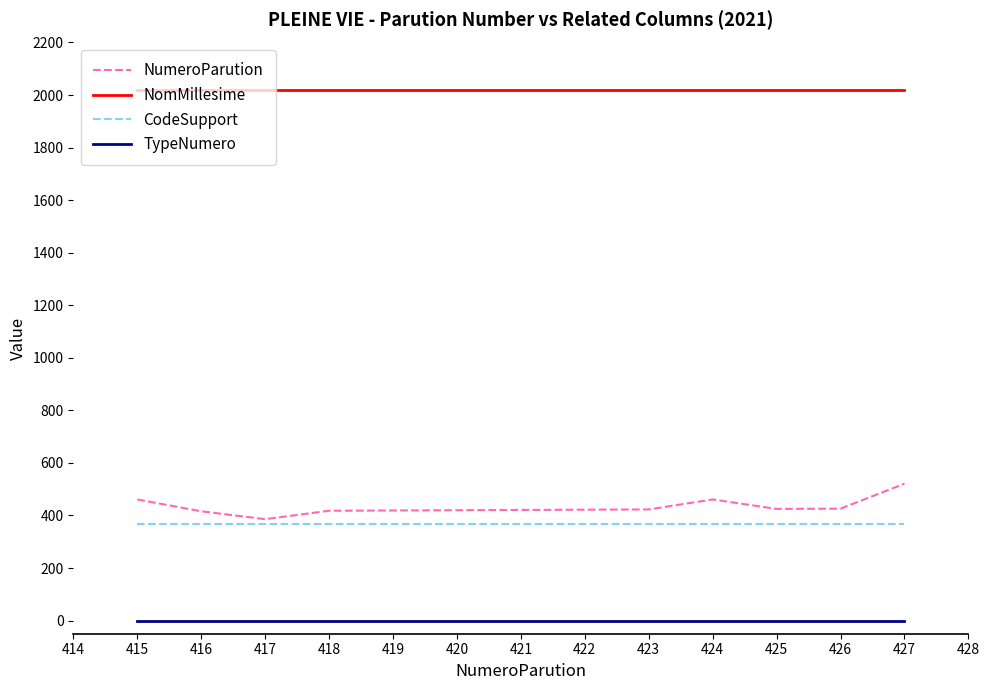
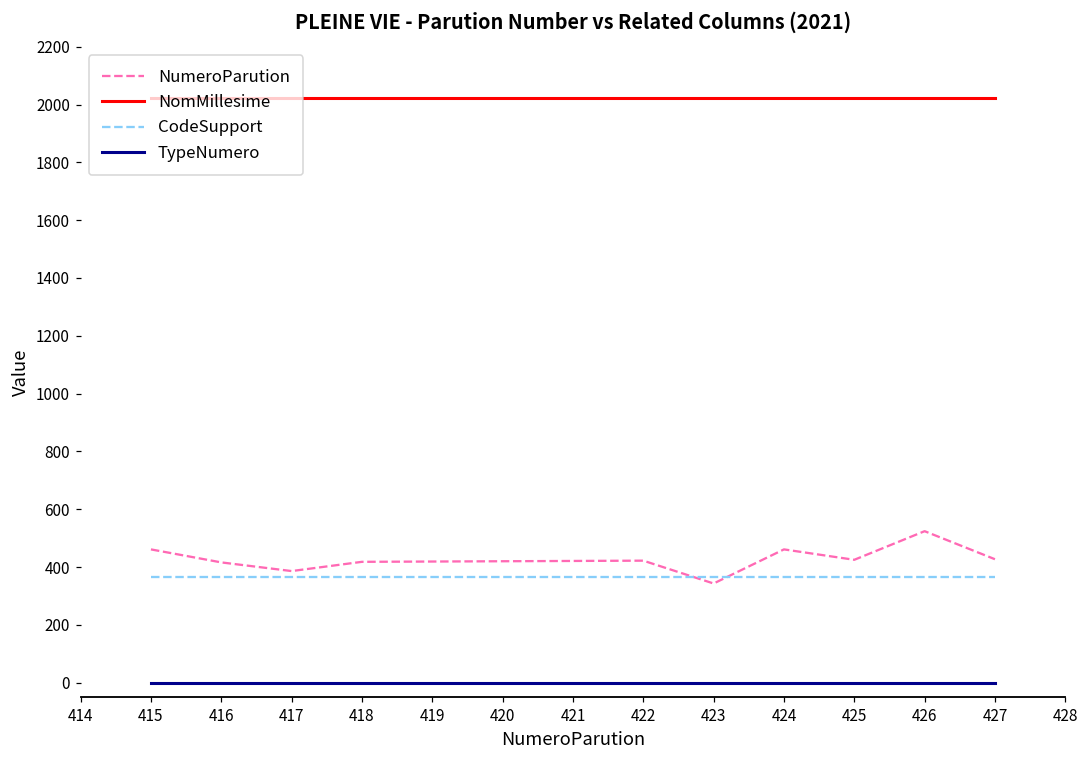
  {
    "NumeroParution": {
      "415": 460,
      "416": 420,
      "417": 390,
      "418": 420,
      "419": 420,
      "420": 420,
      "421": 420,
      "422": 420,
-     "423": 420,
+     "423": 340,
      "424": 460,
      "425": 430,
-     "426": 430,
-     "427": 520
+     "426": 520,
+     "427": 430
    },
    "NomMillesime": {
      "418": 2020,
      "419": 2020,
      "420": 2020,
      "421": 2020,
      "422": 2020,
      "423": 2020,
      "424": 2020,
      "425": 2020,
      "426": 2020,
      "427": 2020
    },
    "CodeSupport": {
      "415": 370,
      "416": 370,
      "417": 370,
      "418": 370,
      "419": 370,
      "420": 370,
      "421": 370,
      "422": 370,
      "423": 370,
      "424": 370,
      "425": 370,
      "426": 370,
      "427": 370
    },
    "TypeNumero": {
      "415": 0,
      "416": 0,
      "417": 0,
      "418": 0,
      "419": 0,
      "420": 0,
      "421": 0,
      "422": 0,
      "423": 0,
      "424": 0,
      "425": 0,
      "426": 0,
      "427": 0
    }
  }
